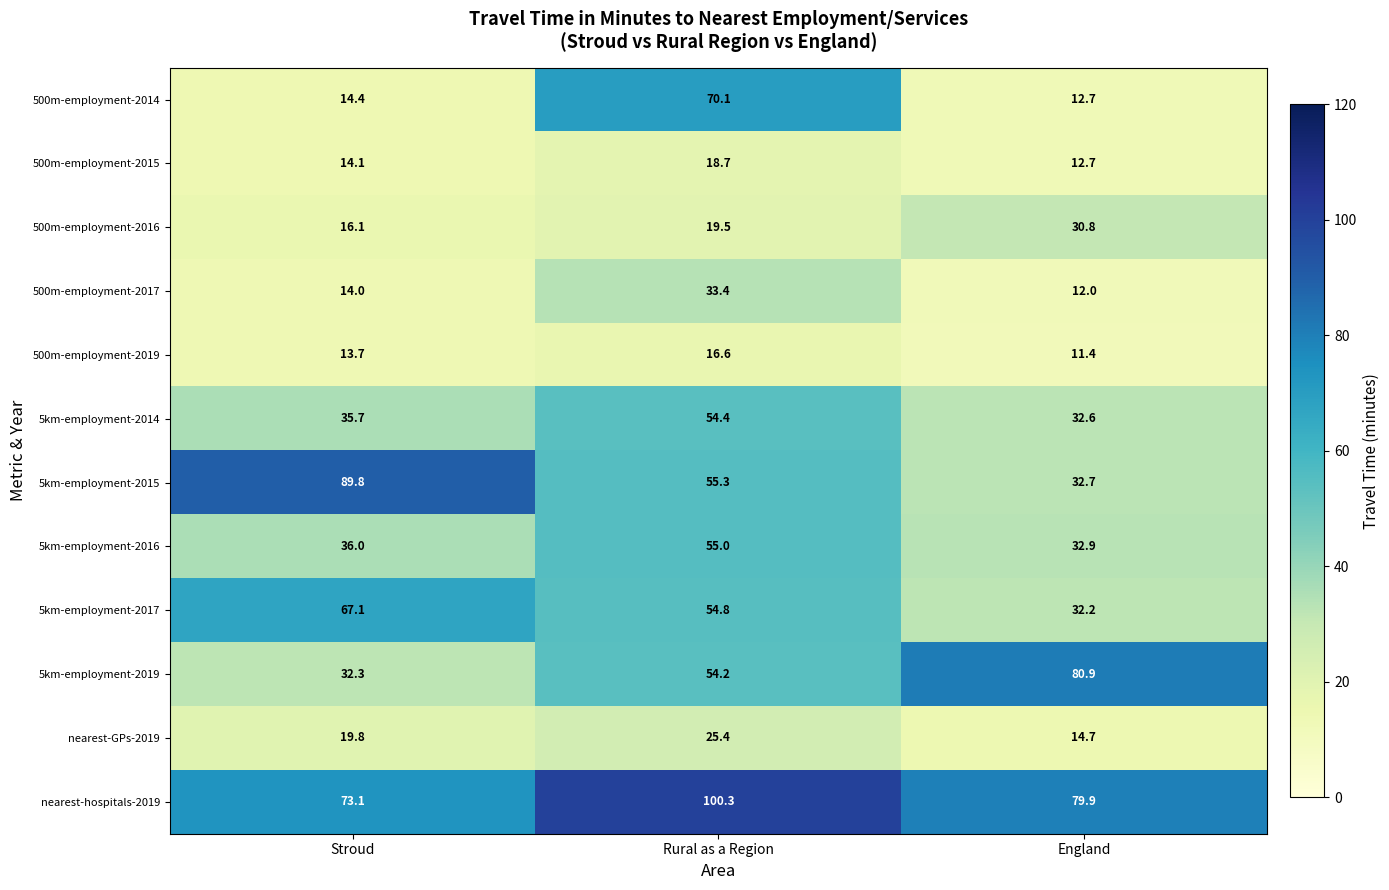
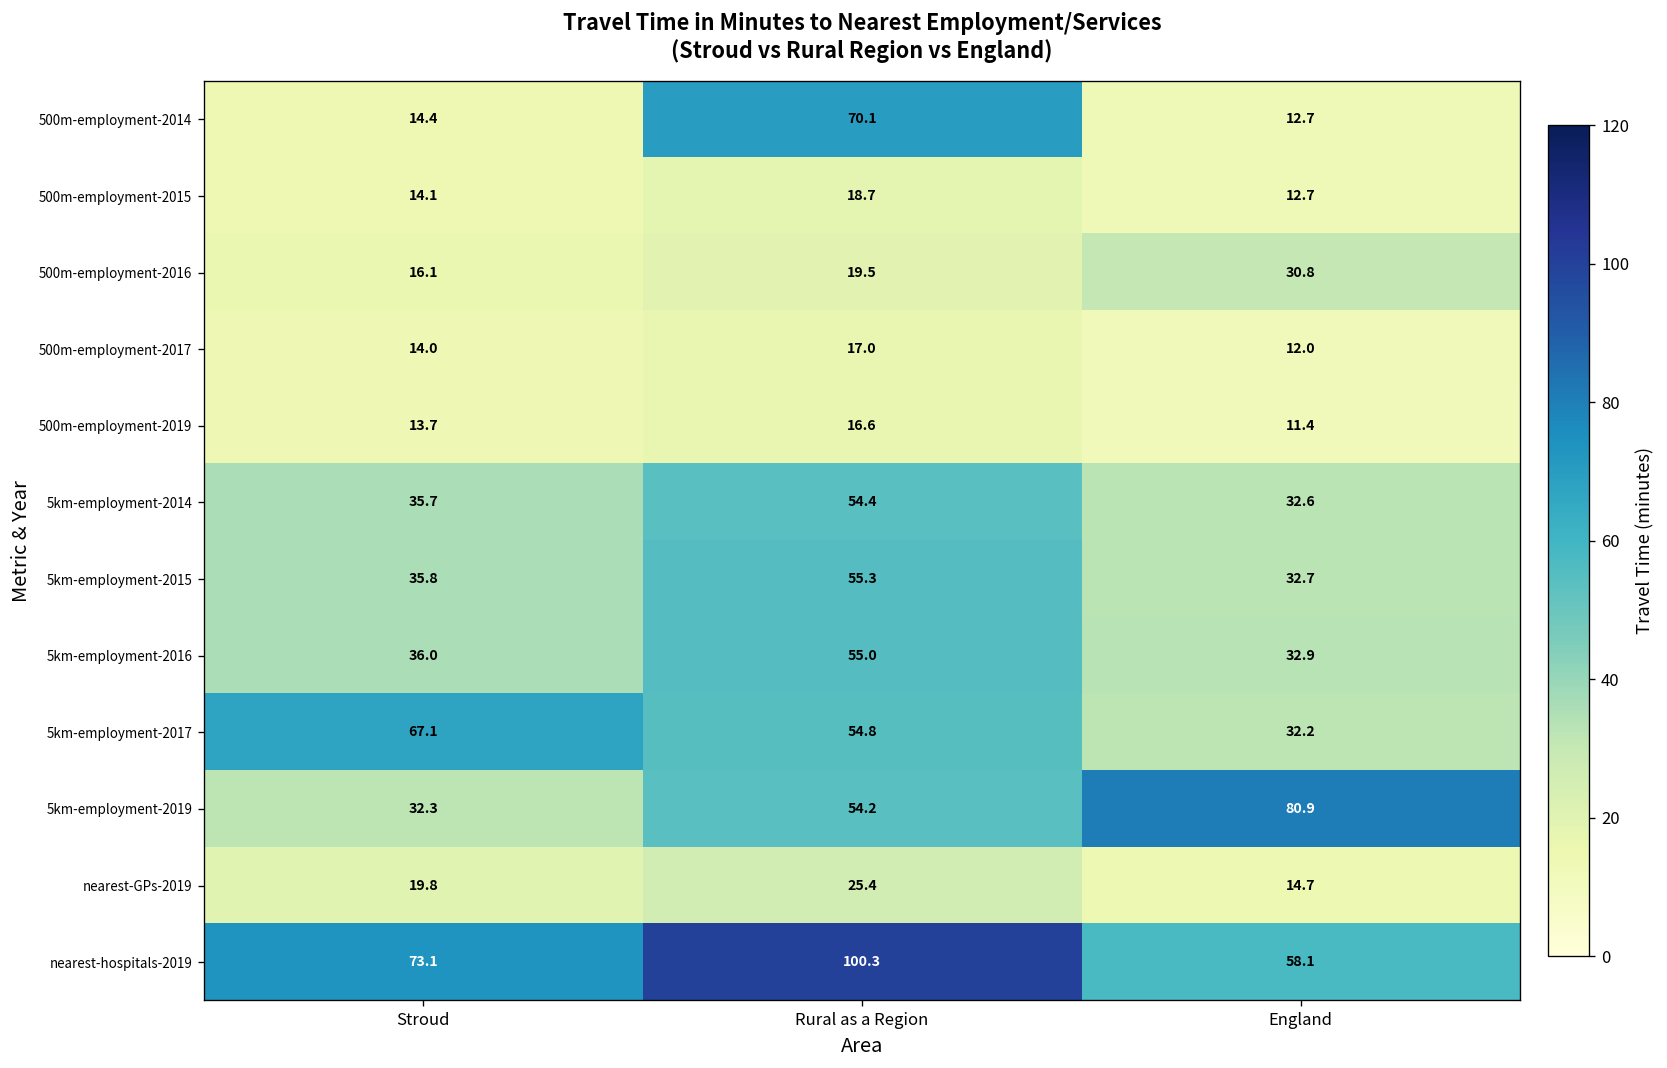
  {
    "500m-employment-2014": {
      "Stroud": 14.4,
      "Rural as a Region": 70.1,
      "England": 12.7
    },
    "500m-employment-2015": {
      "Stroud": 14.1,
      "Rural as a Region": 18.7,
      "England": 12.7
    },
    "500m-employment-2016": {
      "Stroud": 16.1,
      "Rural as a Region": 19.5,
      "England": 30.8
    },
    "500m-employment-2017": {
      "Stroud": 14.0,
-     "Rural as a Region": 33.4,
+     "Rural as a Region": 17.0,
      "England": 12.0
    },
    "500m-employment-2019": {
      "Stroud": 13.7,
      "Rural as a Region": 16.6,
      "England": 11.4
    },
    "5km-employment-2014": {
      "Stroud": 35.7,
      "Rural as a Region": 54.4,
      "England": 32.6
    },
    "5km-employment-2015": {
-     "Stroud": 89.8,
+     "Stroud": 35.8,
      "Rural as a Region": 55.3,
      "England": 32.7
    },
    "5km-employment-2016": {
      "Stroud": 36.0,
      "Rural as a Region": 55.0,
      "England": 32.9
    },
    "5km-employment-2017": {
      "Stroud": 67.1,
      "Rural as a Region": 54.8,
      "England": 32.2
    },
    "5km-employment-2019": {
      "Stroud": 32.3,
      "Rural as a Region": 54.2,
      "England": 80.9
    },
    "nearest-GPs-2019": {
      "Stroud": 19.8,
      "Rural as a Region": 25.4,
      "England": 14.7
    },
    "nearest-hospitals-2019": {
      "Stroud": 73.1,
      "Rural as a Region": 100.3,
-     "England": 79.9
+     "England": 58.1
    }
  }
